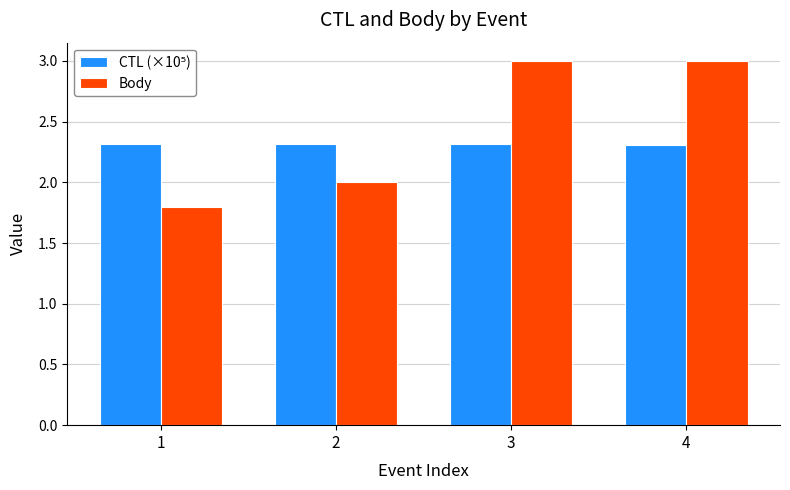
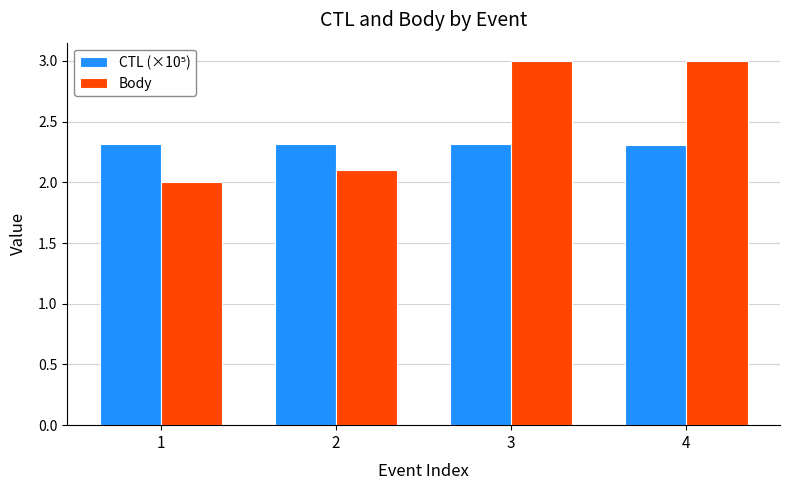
  {
    "CTL (×10⁵)": {
      "1": 2.3,
      "2": 2.3,
      "3": 2.3,
      "4": 2.3
    },
    "Body": {
-     "1": 1.8,
-     "2": 2.0,
+     "1": 2.0,
+     "2": 2.1,
      "3": 3.0,
      "4": 3.0
    }
  }
